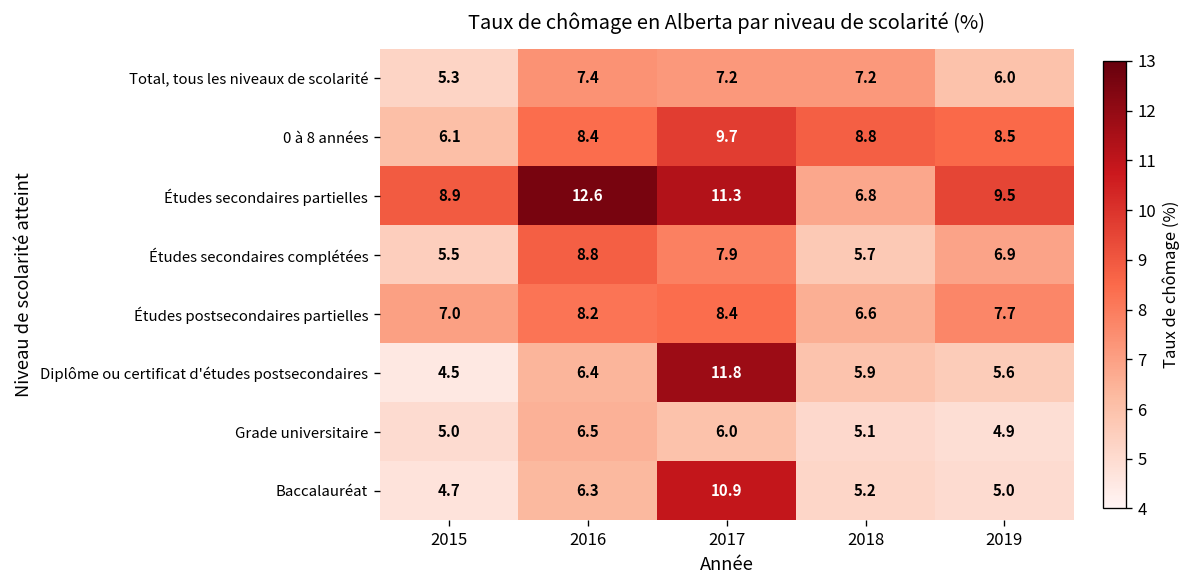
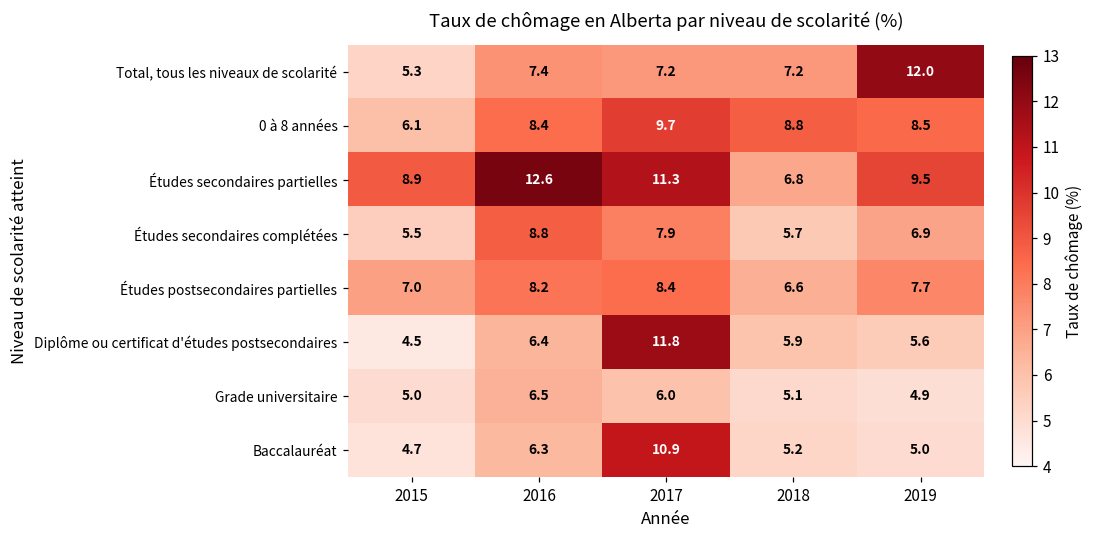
  {
    "Total, tous les niveaux de scolarité": {
      "2015": 5.3,
      "2016": 7.4,
      "2017": 7.2,
      "2018": 7.2,
-     "2019": 6.0
+     "2019": 12.0
    },
    "0 à 8 années": {
      "2015": 6.1,
      "2016": 8.4,
      "2017": 9.7,
      "2018": 8.8,
      "2019": 8.5
    },
    "Études secondaires partielles": {
      "2015": 8.9,
      "2016": 12.6,
      "2017": 11.3,
      "2018": 6.8,
      "2019": 9.5
    },
    "Études secondaires complétées": {
      "2015": 5.5,
      "2016": 8.8,
      "2017": 7.9,
      "2018": 5.7,
      "2019": 6.9
    },
    "Études postsecondaires partielles": {
      "2015": 7.0,
      "2016": 8.2,
      "2017": 8.4,
      "2018": 6.6,
      "2019": 7.7
    },
    "Diplôme ou certificat d'études postsecondaires": {
      "2015": 4.5,
      "2016": 6.4,
      "2017": 11.8,
      "2018": 5.9,
      "2019": 5.6
    },
    "Grade universitaire": {
      "2015": 5.0,
      "2016": 6.5,
      "2017": 6.0,
      "2018": 5.1,
      "2019": 4.9
    },
    "Baccalauréat": {
      "2015": 4.7,
      "2016": 6.3,
      "2017": 10.9,
      "2018": 5.2,
      "2019": 5.0
    }
  }
